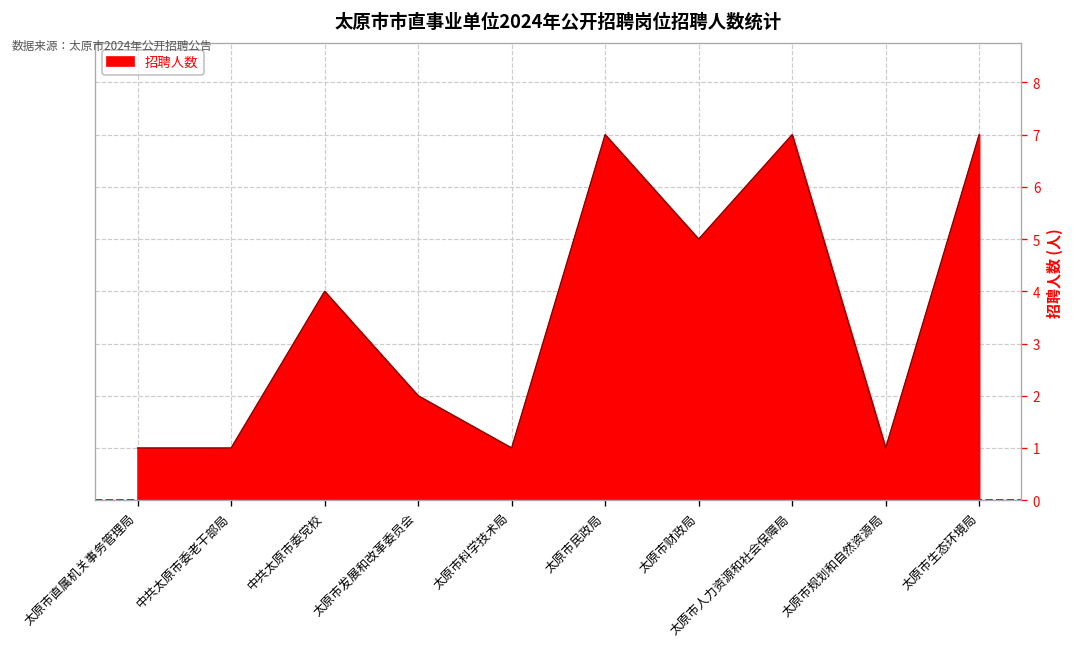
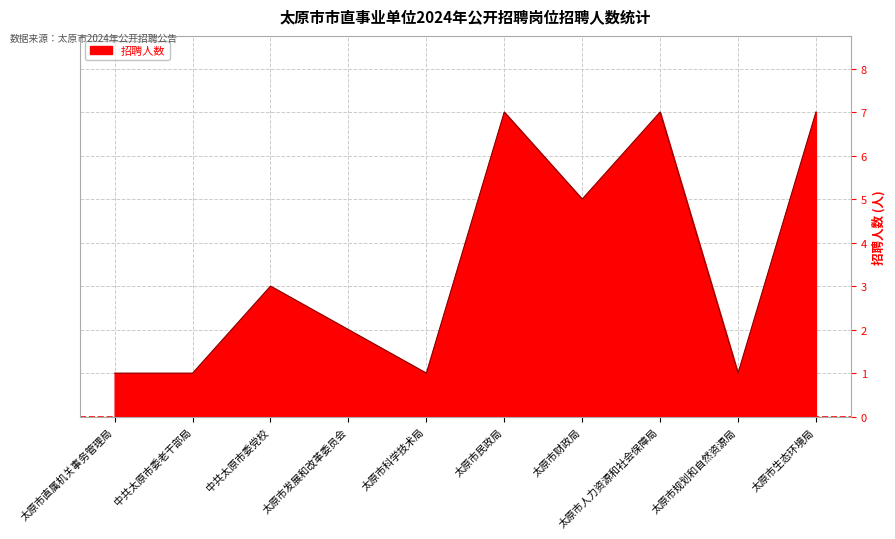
  {
    "太原市直属机关事务管理局": 1,
    "中共太原市委老干部局": 1,
-   "中共太原市委党校": 4,
+   "中共太原市委党校": 3,
    "太原市发展和改革委员会": 2,
    "太原市科学技术局": 1,
    "太原市民政局": 7,
    "太原市财政局": 5,
    "太原市人力资源和社会保障局": 7,
    "太原市规划和自然资源局": 1,
    "太原市生态环境局": 7
  }
